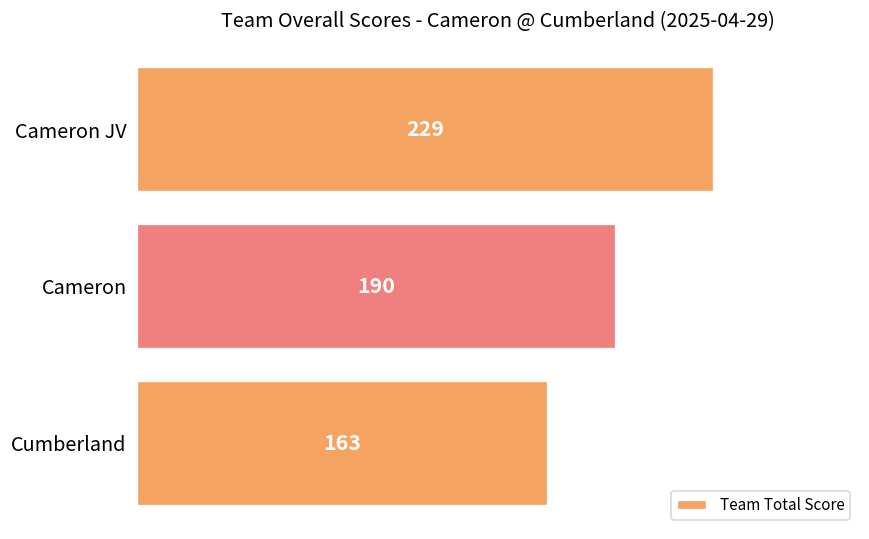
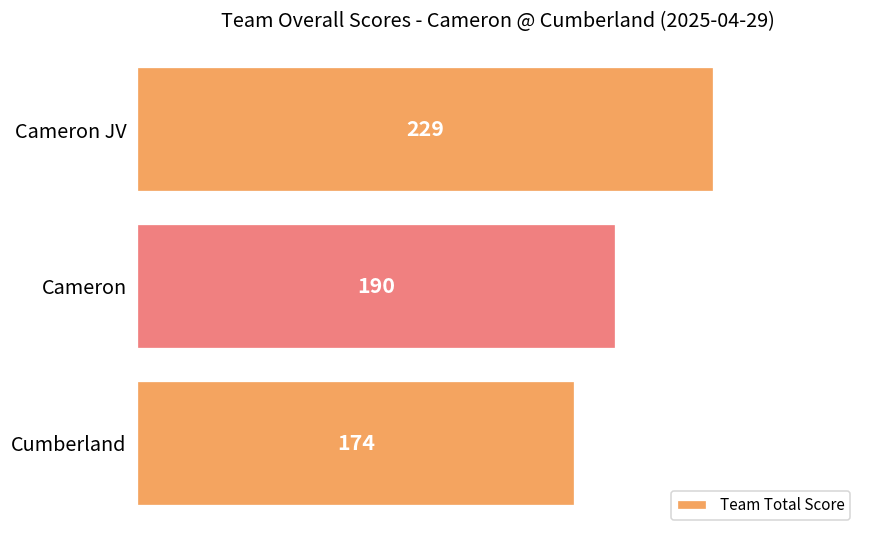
  {
    "Cameron JV": 229,
    "Cameron": 190,
-   "Cumberland": 163
+   "Cumberland": 174
  }
